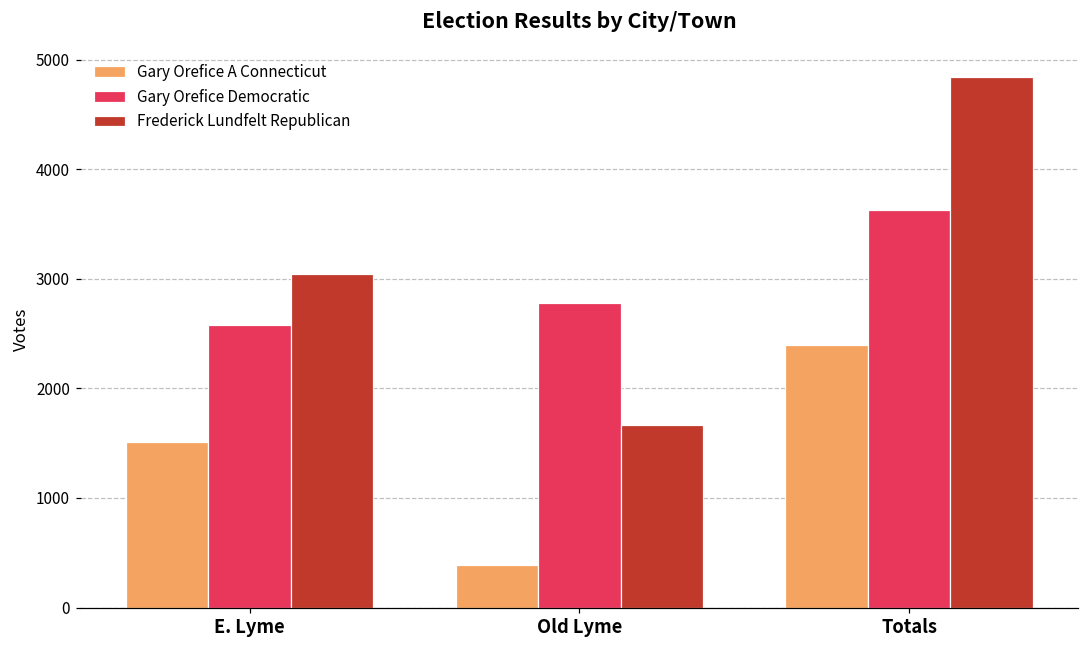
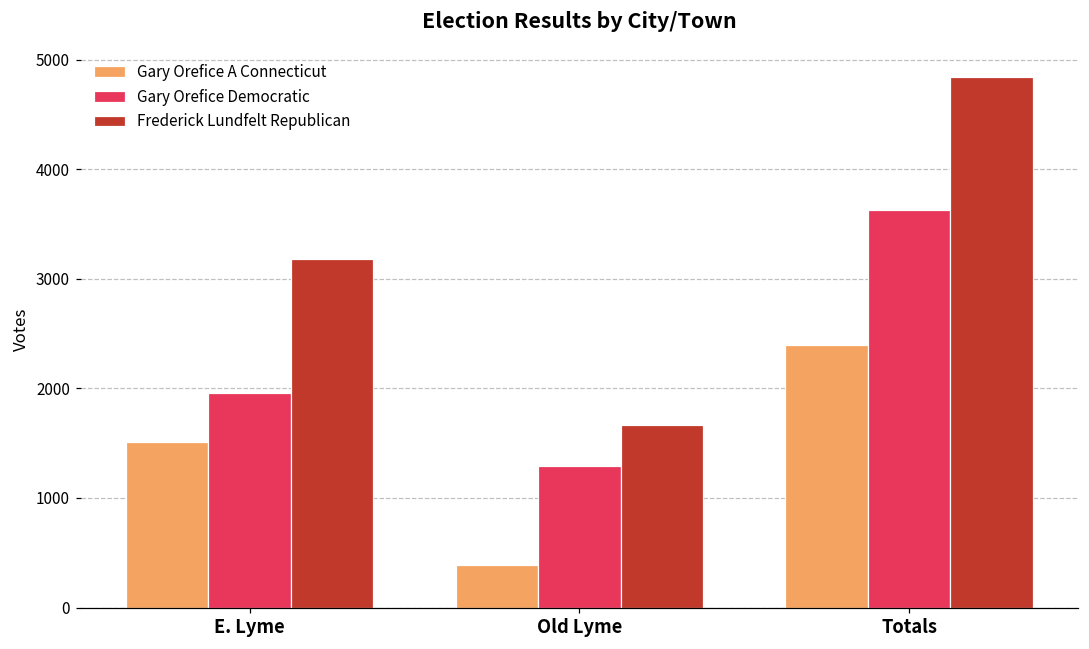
  {
    "Gary Orefice A Connecticut": {
      "E. Lyme": 1500,
      "Old Lyme": 400,
      "Totals": 2400
    },
    "Gary Orefice Democratic": {
-     "E. Lyme": 2600,
-     "Old Lyme": 2800,
+     "E. Lyme": 2000,
+     "Old Lyme": 1300,
      "Totals": 3600
    },
    "Frederick Lundfelt Republican": {
-     "E. Lyme": 3000,
+     "E. Lyme": 3200,
      "Old Lyme": 1700,
      "Totals": 4800
    }
  }
